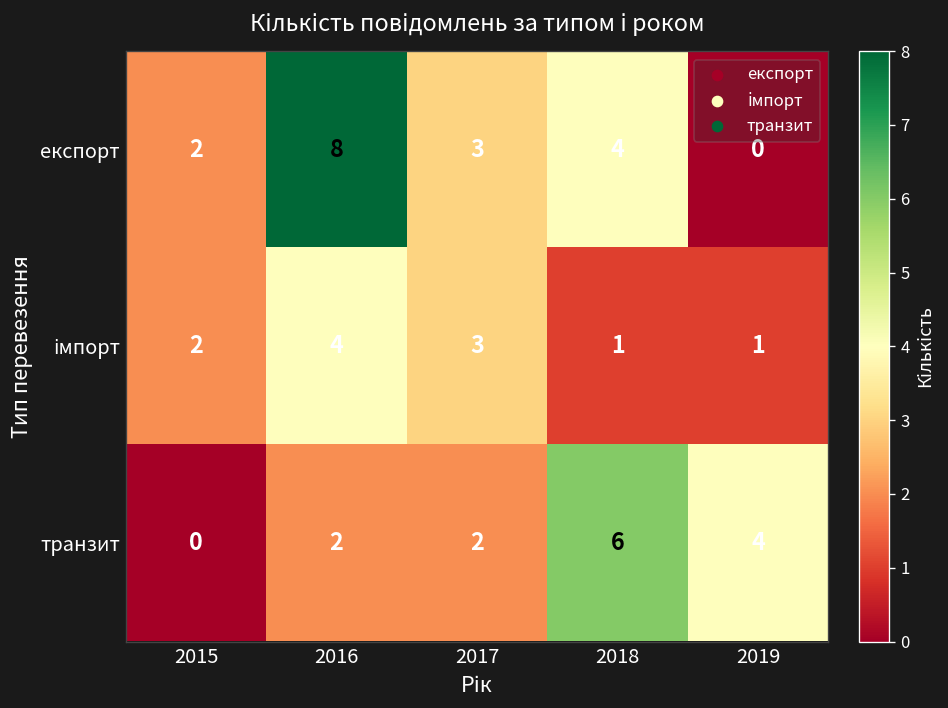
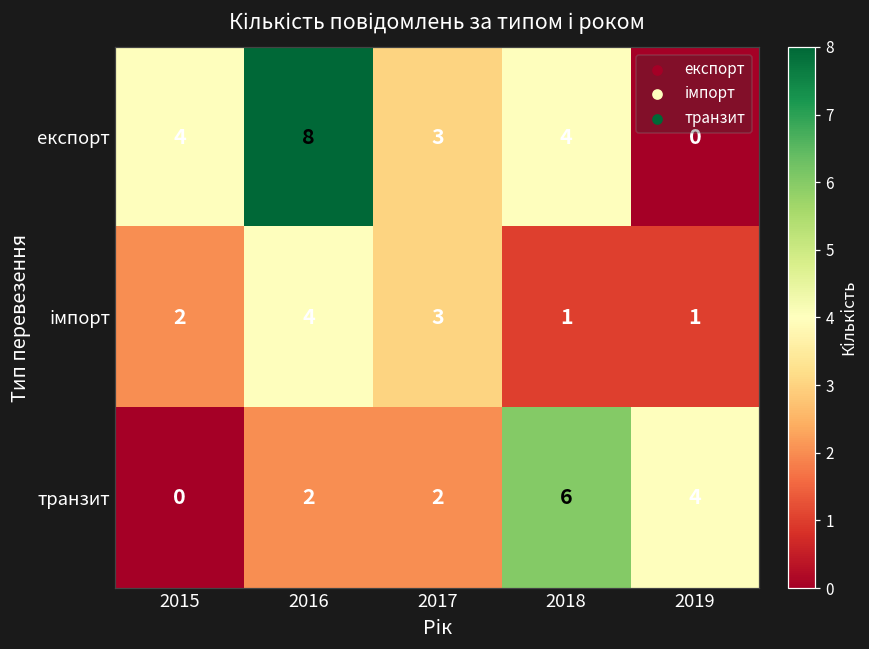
  {
    "експорт": {
-     "2015": 2,
+     "2015": 4,
      "2016": 8,
      "2017": 3,
      "2018": 4
    },
    "імпорт": {
      "2015": 2,
      "2016": 4,
      "2017": 3,
      "2018": 1,
      "2019": 1
    },
    "транзит": {
      "2015": 0,
      "2016": 2,
      "2017": 2,
      "2018": 6,
      "2019": 4
    }
  }
